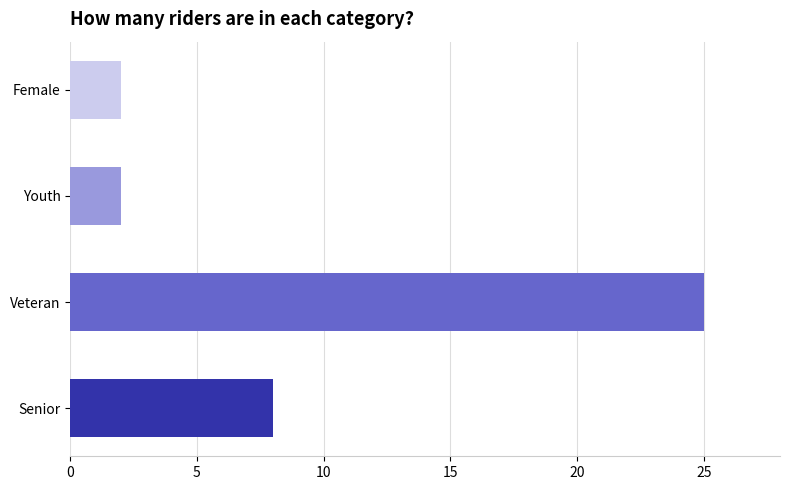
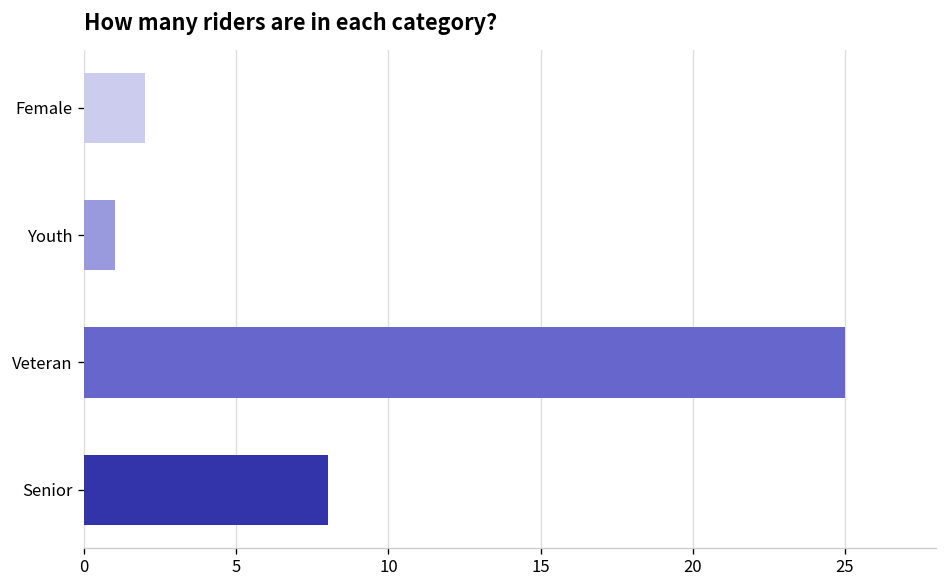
  {
    "Female": 2,
-   "Youth": 2,
+   "Youth": 1,
    "Veteran": 25,
    "Senior": 8
  }
